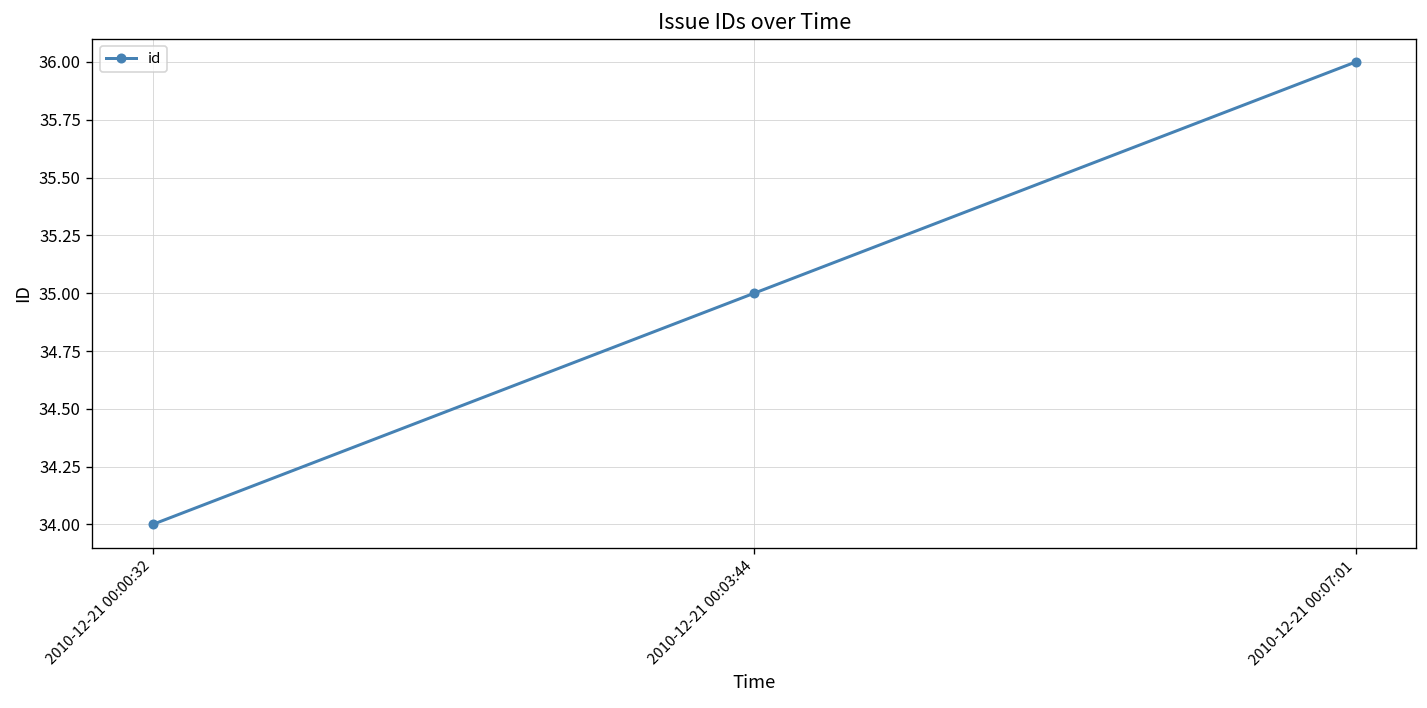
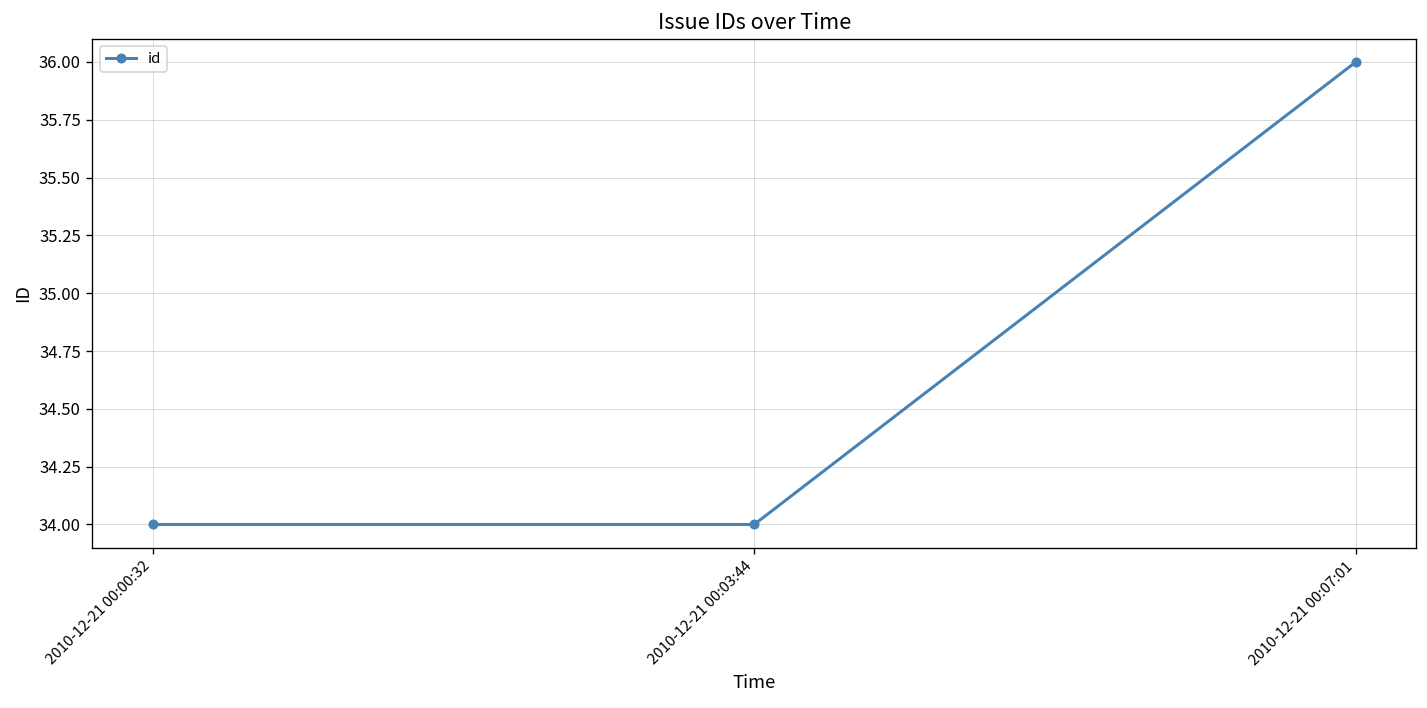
  {
    "2010-12-21 00:00:32": 34,
-   "2010-12-21 00:03:44": 35,
+   "2010-12-21 00:03:44": 34,
    "2010-12-21 00:07:01": 36
  }
